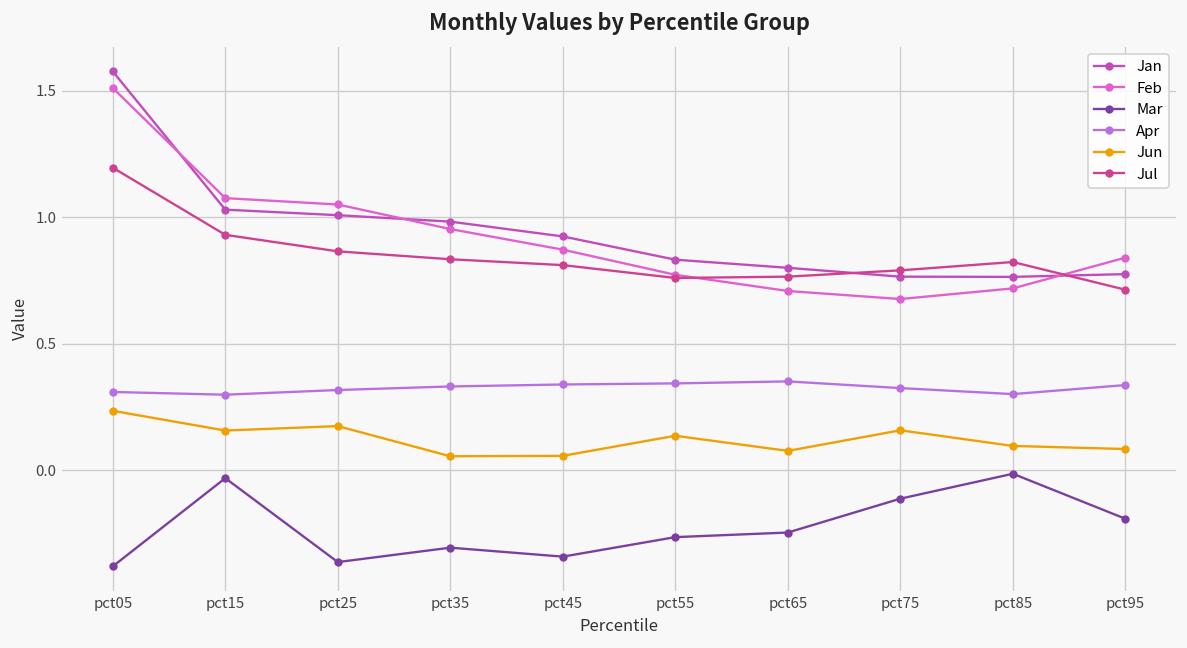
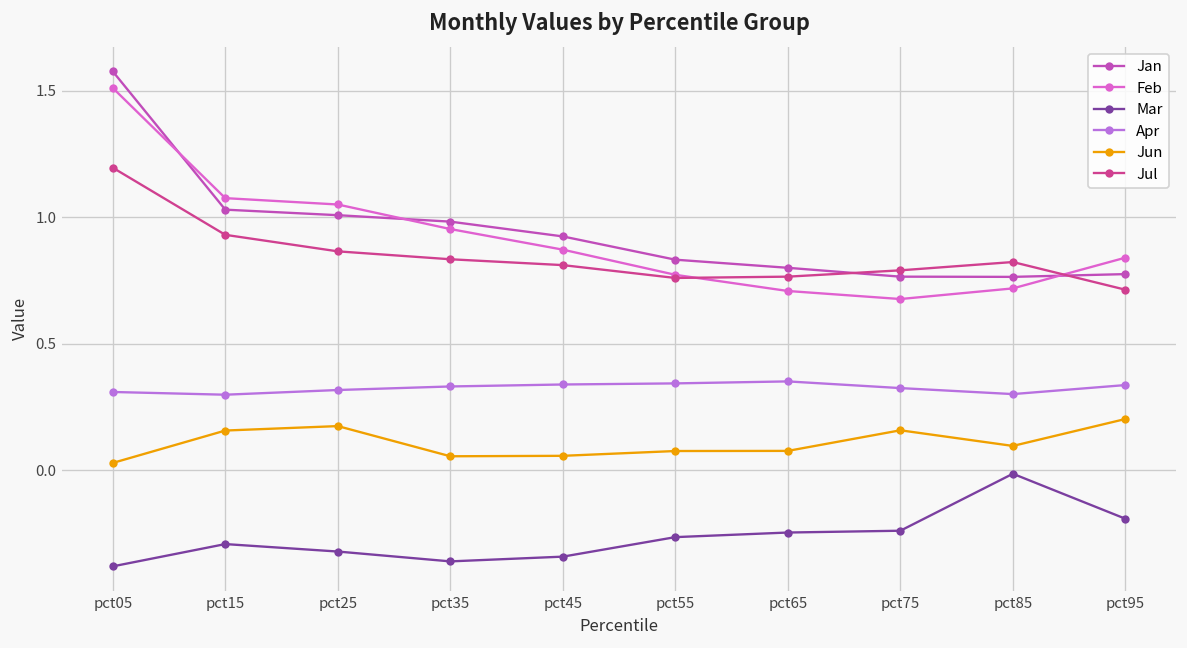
  {
    "Mar": {
      "pct05": -0.38,
-     "pct15": -0.03,
-     "pct25": -0.36,
-     "pct35": -0.31,
+     "pct15": -0.29,
+     "pct25": -0.32,
+     "pct35": -0.36,
      "pct45": -0.34,
      "pct55": -0.27,
      "pct65": -0.25,
-     "pct75": -0.11,
+     "pct75": -0.24,
      "pct85": -0.01,
      "pct95": -0.19
    },
    "Jun": {
-     "pct05": 0.23,
+     "pct05": 0.03,
      "pct15": 0.16,
      "pct25": 0.17,
      "pct35": 0.05,
      "pct45": 0.06,
-     "pct55": 0.14,
+     "pct55": 0.08,
      "pct65": 0.08,
      "pct75": 0.16,
      "pct85": 0.10,
-     "pct95": 0.08
+     "pct95": 0.20
    }
  }
